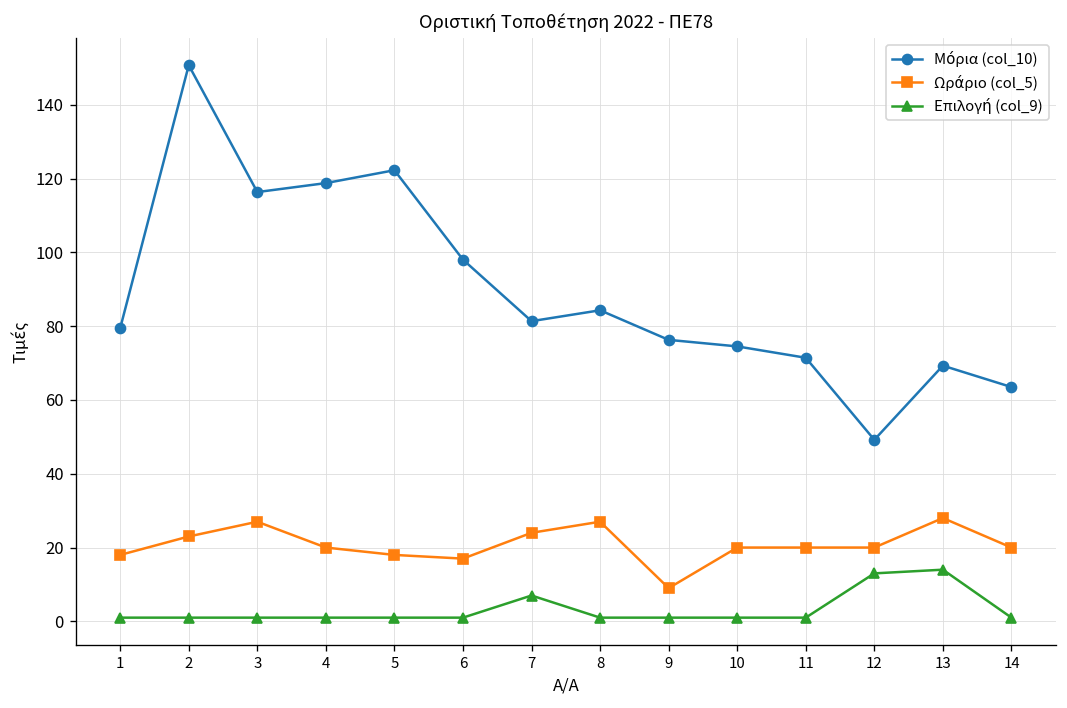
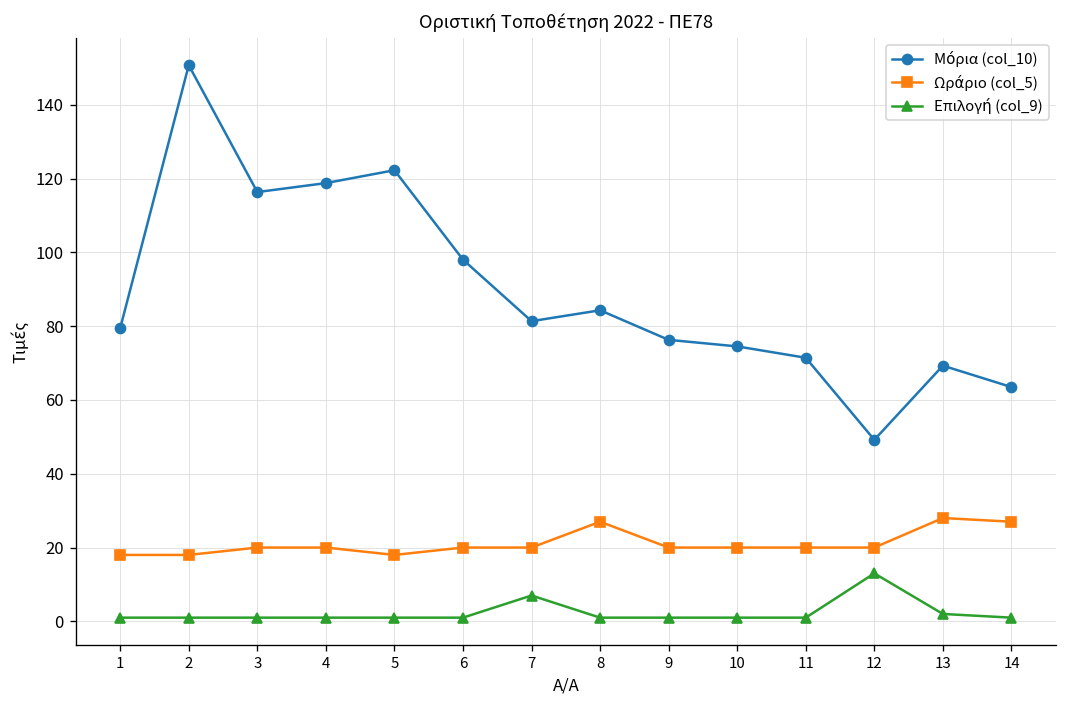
  {
    "Μόρια (col_10)": {
      "1": 79,
      "2": 151,
      "3": 116,
      "4": 119,
      "5": 122,
      "6": 98,
      "7": 81,
      "8": 84,
      "9": 76,
      "10": 75,
      "11": 71,
      "12": 49,
      "13": 69,
      "14": 64
    },
    "Ωράριο (col_5)": {
      "1": 18,
-     "2": 23,
-     "3": 27,
+     "2": 18,
+     "3": 20,
      "4": 20,
      "5": 18,
-     "6": 17,
-     "7": 24,
+     "6": 20,
+     "7": 20,
      "8": 27,
-     "9": 9,
+     "9": 20,
      "10": 20,
      "11": 20,
      "12": 20,
      "13": 28,
-     "14": 20
+     "14": 27
    },
    "Επιλογή (col_9)": {
      "1": 1,
      "2": 1,
      "3": 1,
      "4": 1,
      "5": 1,
      "6": 1,
      "7": 7,
      "8": 1,
      "9": 1,
      "10": 1,
      "11": 1,
      "12": 13,
-     "13": 14,
+     "13": 2,
      "14": 1
    }
  }
